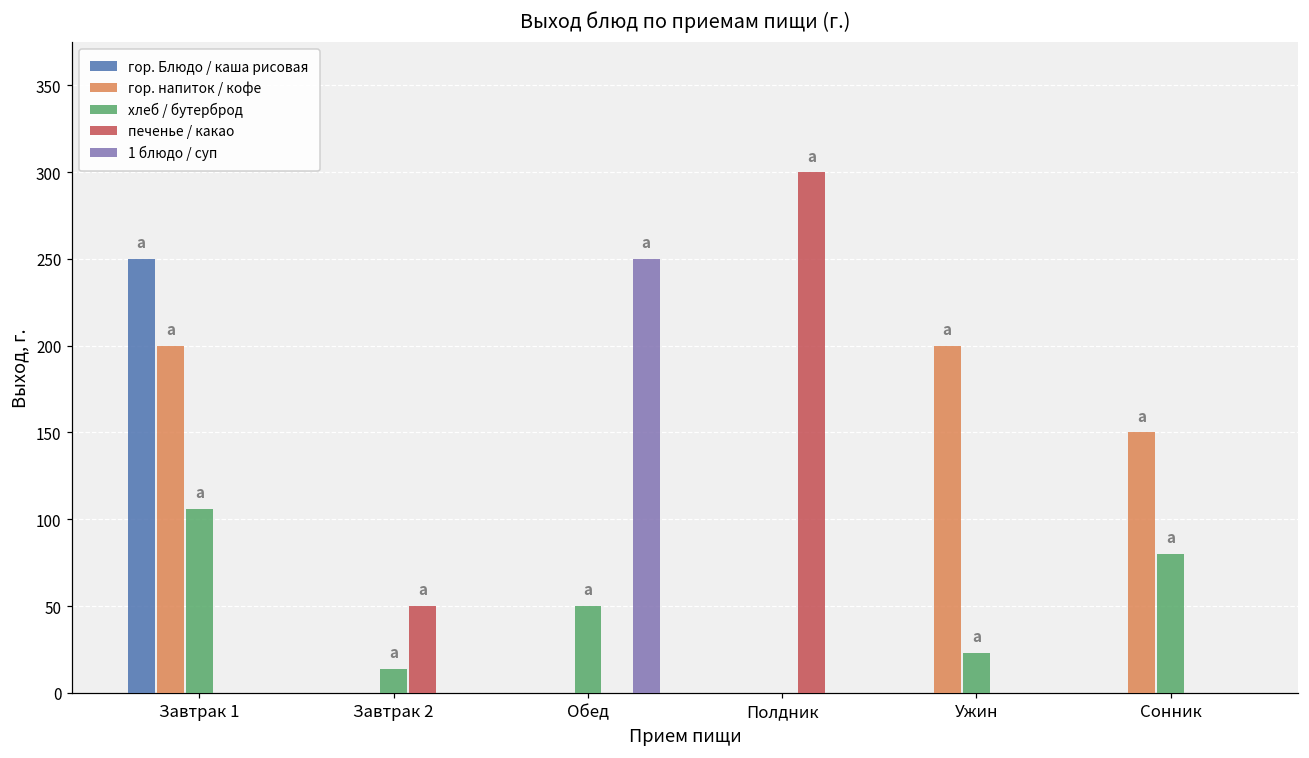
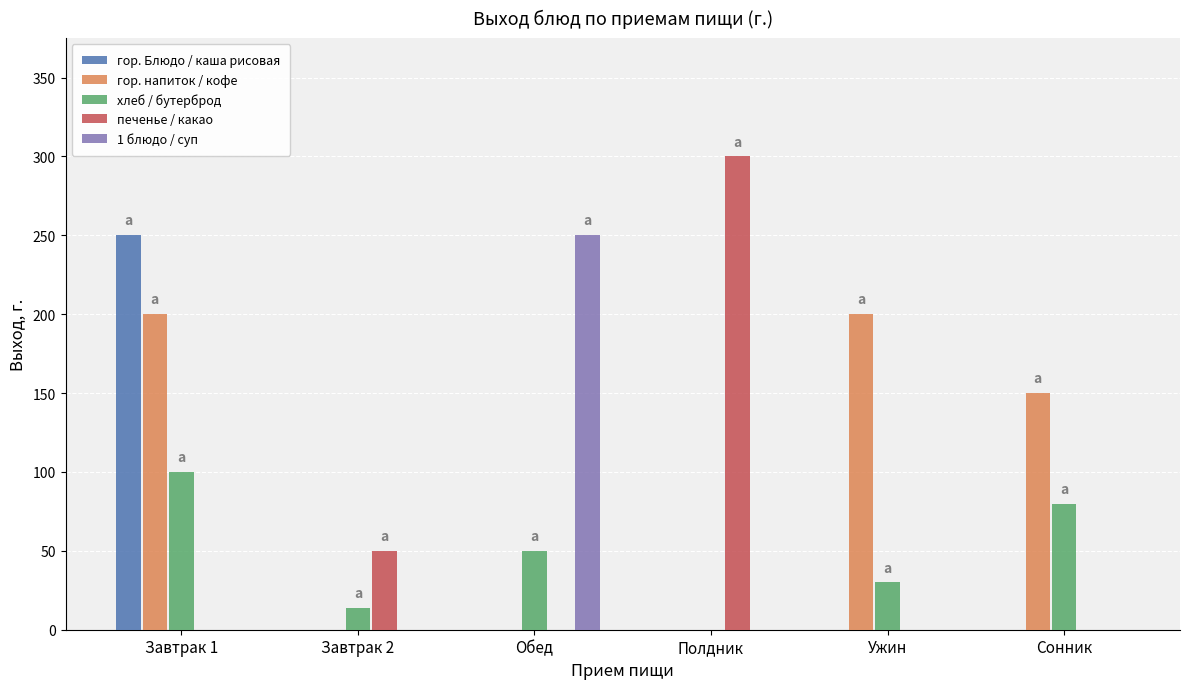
  {
    "хлеб / бутерброд": {
-     "Завтрак 1": 106,
+     "Завтрак 1": 100,
      "Завтрак 2": 14,
      "Обед": 50,
      "Полдник": 0,
-     "Ужин": 23,
+     "Ужин": 30,
      "Сонник": 80
    }
  }
